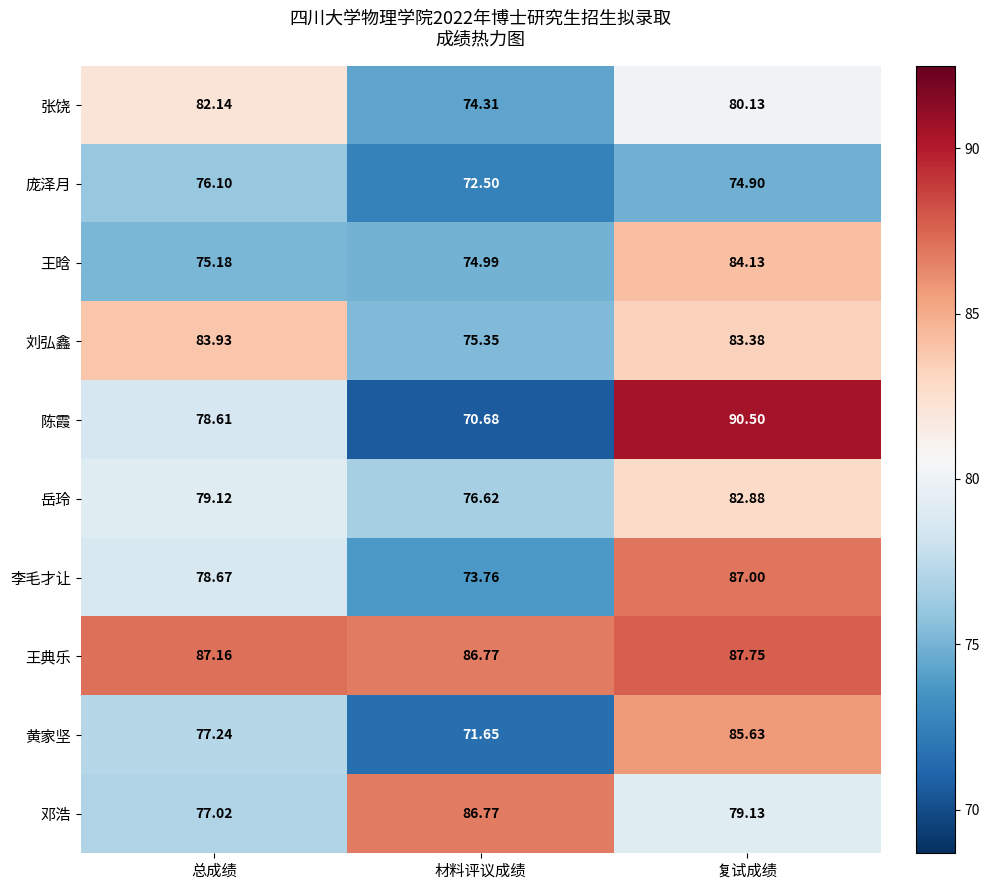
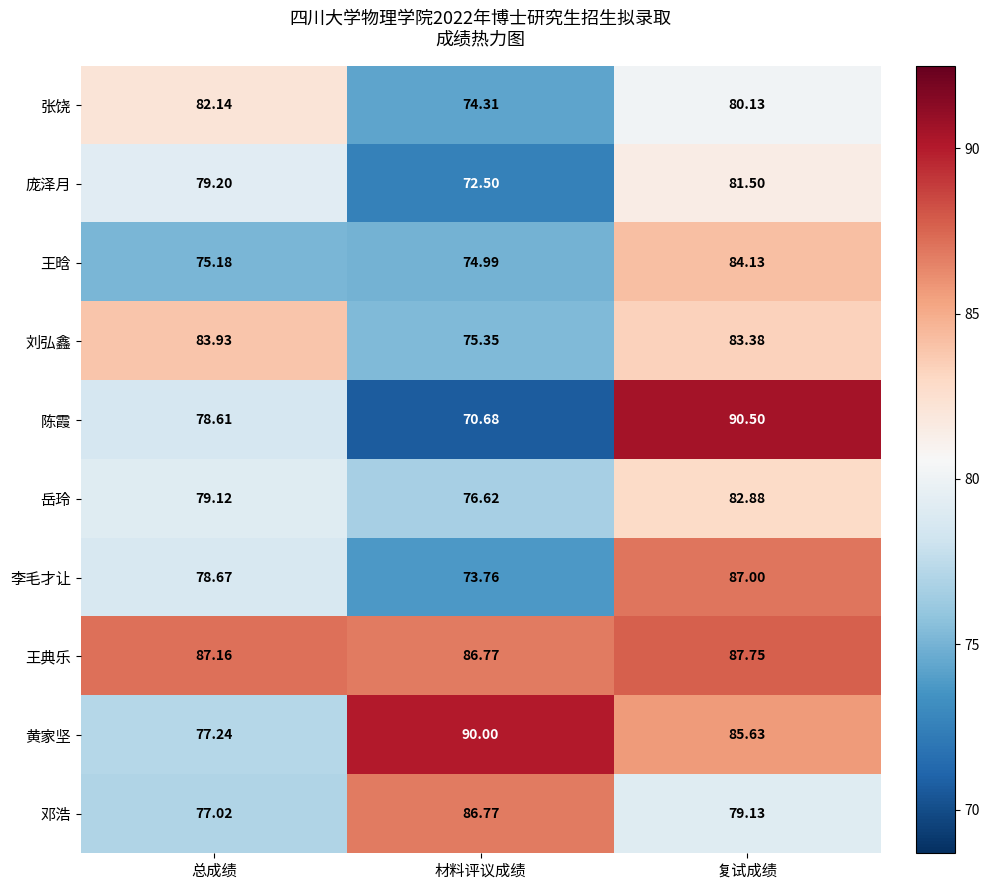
  {
    "张饶": {
      "总成绩": 82.14,
      "材料评议成绩": 74.31,
      "复试成绩": 80.13
    },
    "庞泽月": {
-     "总成绩": 76.10,
+     "总成绩": 79.20,
      "材料评议成绩": 72.50,
-     "复试成绩": 74.90
+     "复试成绩": 81.50
    },
    "王晗": {
      "总成绩": 75.18,
      "材料评议成绩": 74.99,
      "复试成绩": 84.13
    },
    "刘弘鑫": {
      "总成绩": 83.93,
      "材料评议成绩": 75.35,
      "复试成绩": 83.38
    },
    "陈霞": {
      "总成绩": 78.61,
      "材料评议成绩": 70.68,
      "复试成绩": 90.50
    },
    "岳玲": {
      "总成绩": 79.12,
      "材料评议成绩": 76.62,
      "复试成绩": 82.88
    },
    "李毛才让": {
      "总成绩": 78.67,
      "材料评议成绩": 73.76,
      "复试成绩": 87.00
    },
    "王典乐": {
      "总成绩": 87.16,
      "材料评议成绩": 86.77,
      "复试成绩": 87.75
    },
    "黄家坚": {
      "总成绩": 77.24,
-     "材料评议成绩": 71.65,
+     "材料评议成绩": 90.00,
      "复试成绩": 85.63
    },
    "邓浩": {
      "总成绩": 77.02,
      "材料评议成绩": 86.77,
      "复试成绩": 79.13
    }
  }
